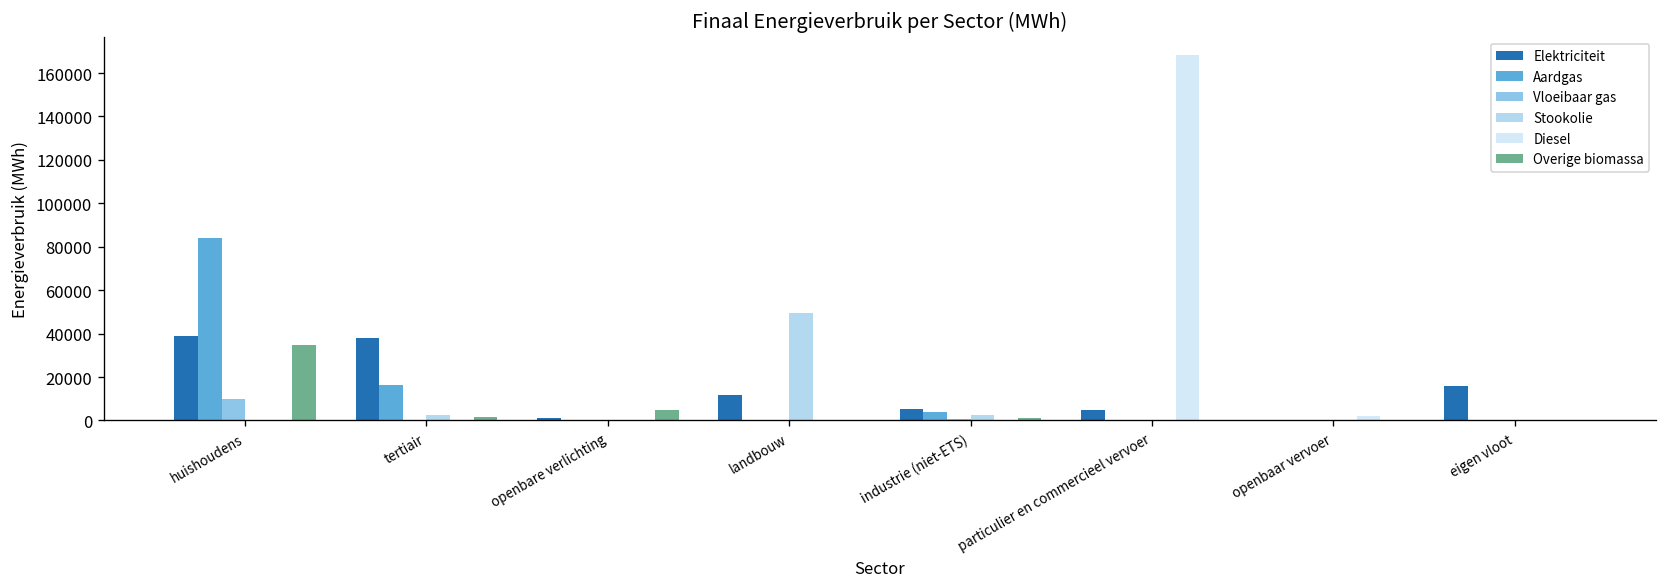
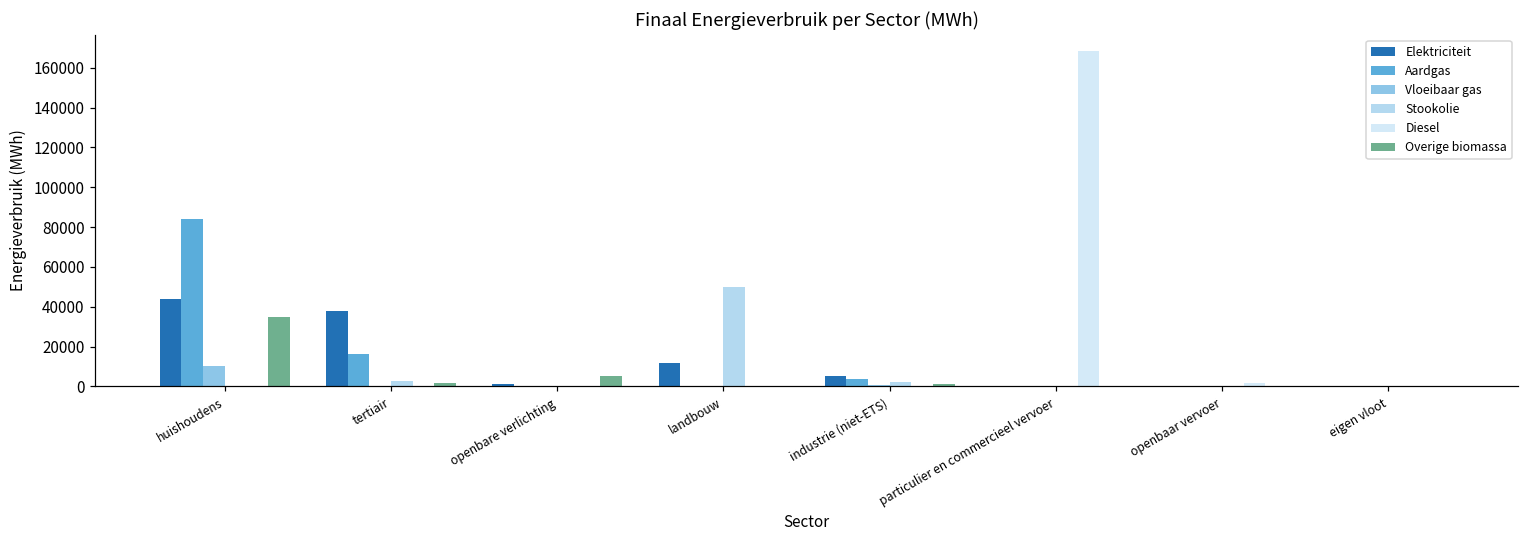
  {
    "Elektriciteit": {
-     "huishoudens": 39000,
+     "huishoudens": 44000,
      "tertiair": 38000,
      "landbouw": 12000,
      "industrie (niet-ETS)": 5000,
-     "particulier en commercieel vervoer": 5000,
+     "particulier en commercieel vervoer": 0,
      "openbaar vervoer": 0,
-     "eigen vloot": 16000
+     "eigen vloot": 0
    },
    "Overige biomassa": {
      "huishoudens": 35000,
      "tertiair": 2000,
      "openbare verlichting": 5000,
      "landbouw": 0,
      "particulier en commercieel vervoer": 0,
      "openbaar vervoer": 0,
      "eigen vloot": 0
    }
  }
